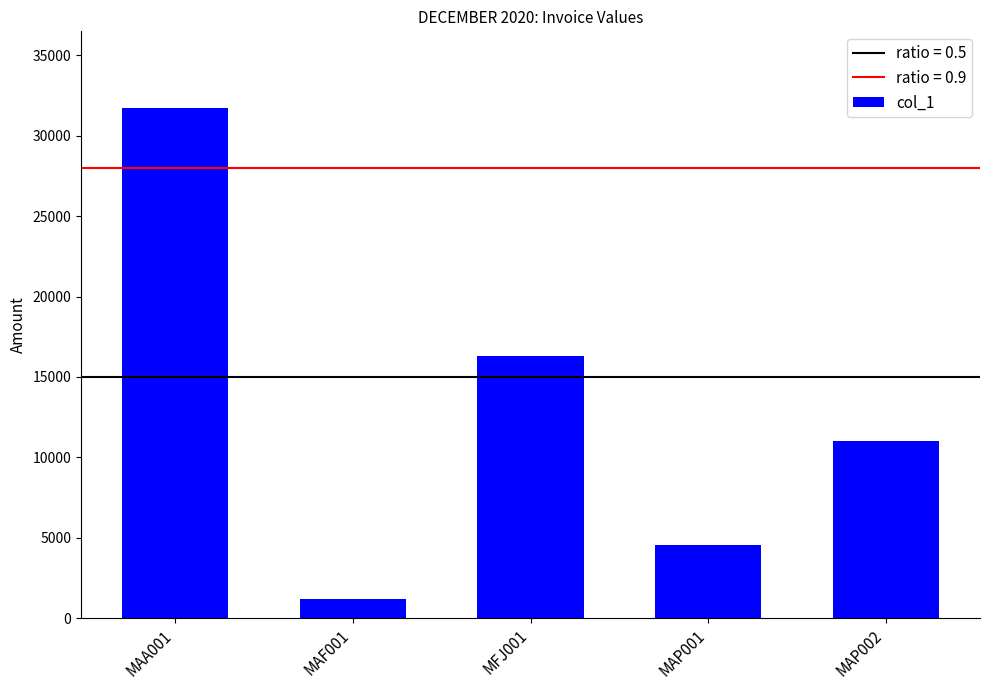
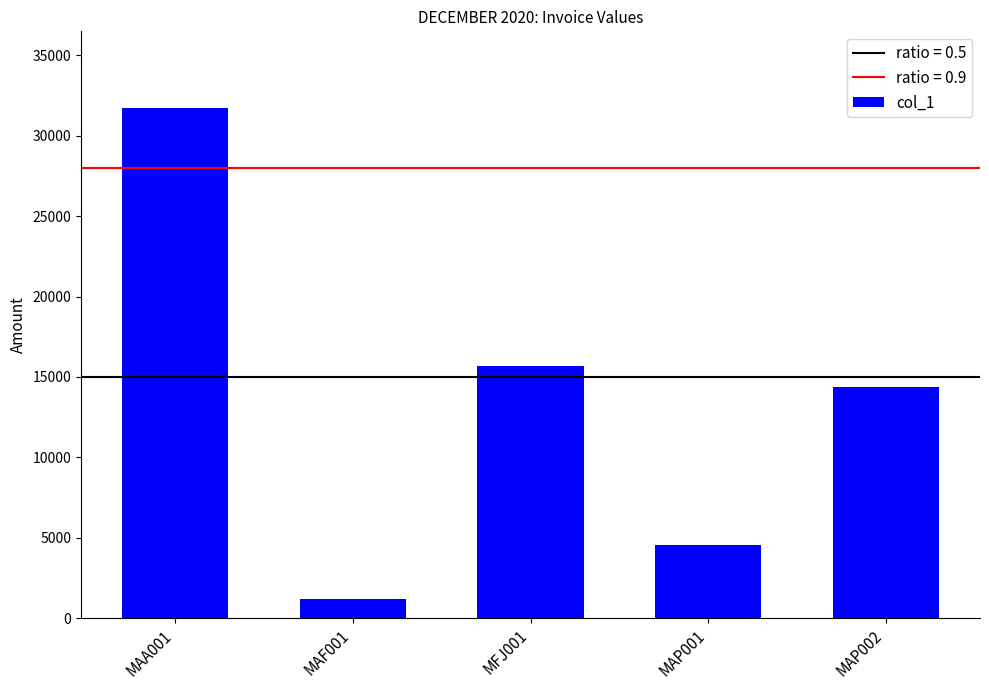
  {
    "MAA001": 31700,
    "MAF001": 1200,
-   "MFJ001": 16300,
+   "MFJ001": 15700,
    "MAP001": 4600,
-   "MAP002": 11000
+   "MAP002": 14400
  }
